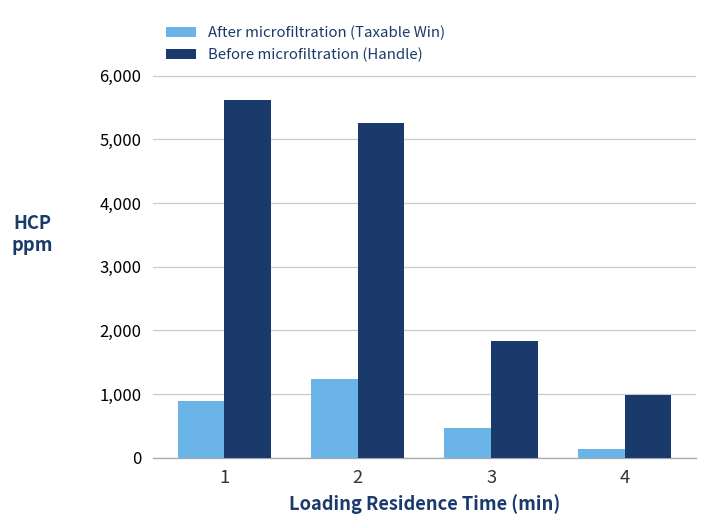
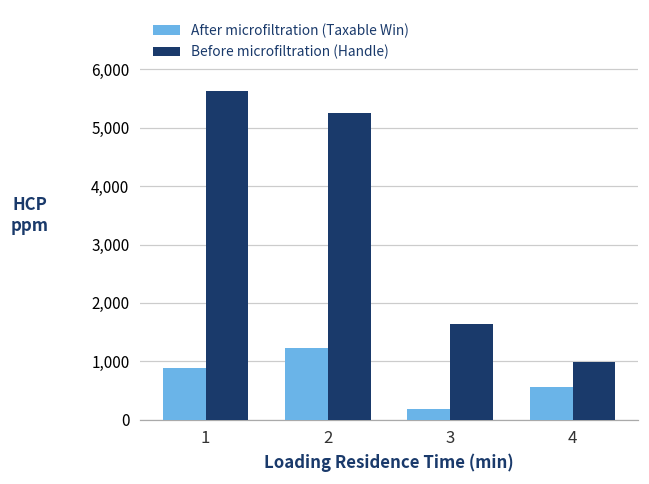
  {
    "After microfiltration (Taxable Win)": {
      "1": "900",
      "2": "1,200",
-     "3": "500",
-     "4": "100"
+     "3": "200",
+     "4": "600"
    },
    "Before microfiltration (Handle)": {
      "1": "5,600",
      "2": "5,300",
-     "3": "1,800",
+     "3": "1,600",
      "4": "1,000"
    }
  }
